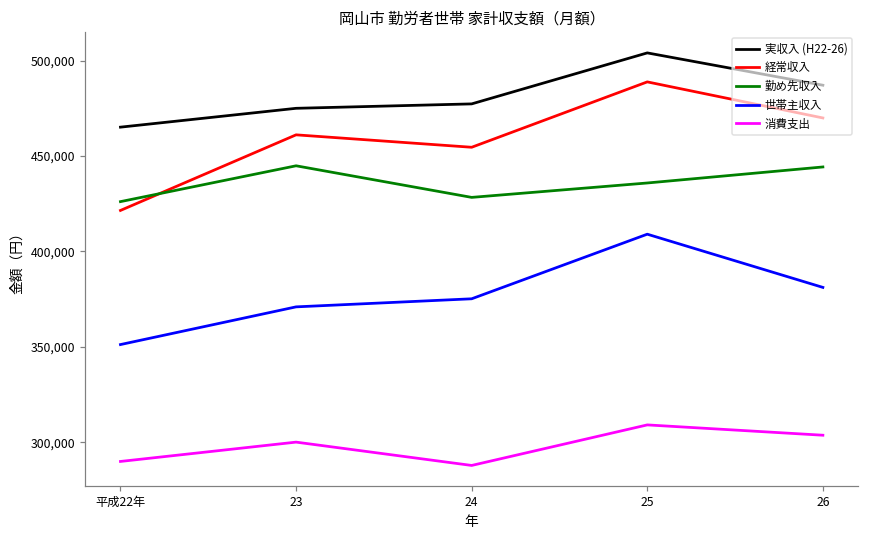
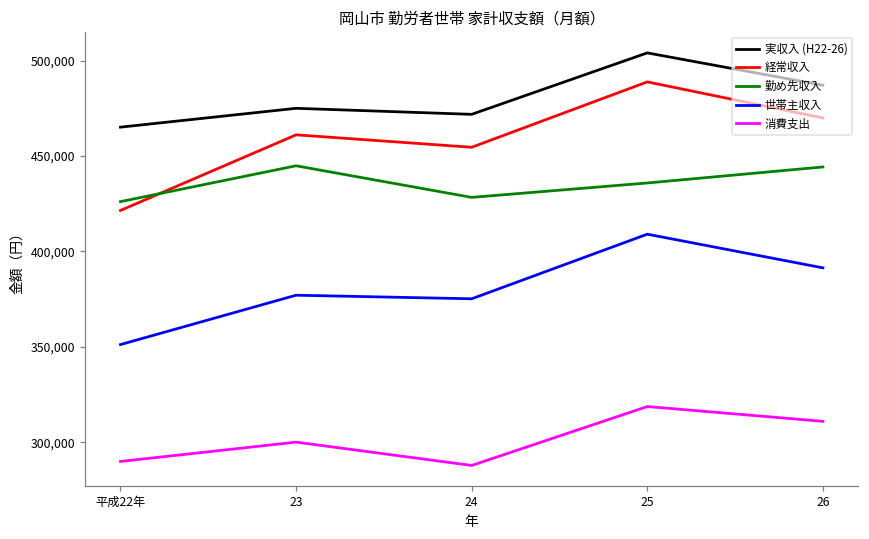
  {
    "実収入 (H22-26)": {
      "平成22年": "465,000",
      "23": "475,000",
-     "24": "477,000",
+     "24": "472,000",
      "25": "504,000"
    },
    "経常収入": {
      "平成22年": "421,000",
      "23": "461,000",
      "24": "455,000",
      "25": "489,000"
    },
    "勤め先収入": {
      "平成22年": "426,000",
      "23": "445,000",
      "24": "428,000",
      "25": "436,000",
      "26": "444,000"
    },
    "世帯主収入": {
      "平成22年": "351,000",
-     "23": "371,000",
+     "23": "377,000",
      "24": "375,000",
      "25": "409,000",
-     "26": "381,000"
+     "26": "391,000"
    },
    "消費支出": {
      "平成22年": "290,000",
      "23": "300,000",
      "24": "288,000",
-     "25": "309,000",
-     "26": "304,000"
+     "25": "319,000",
+     "26": "311,000"
    }
  }
